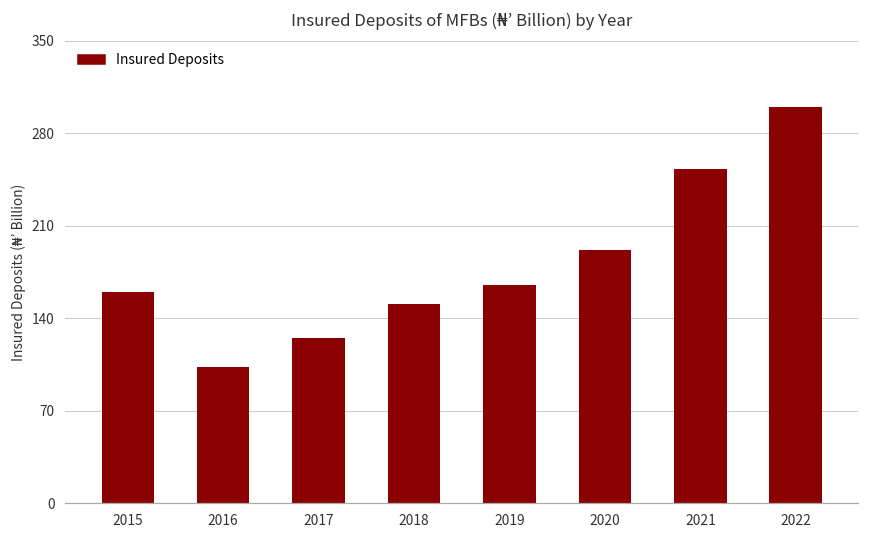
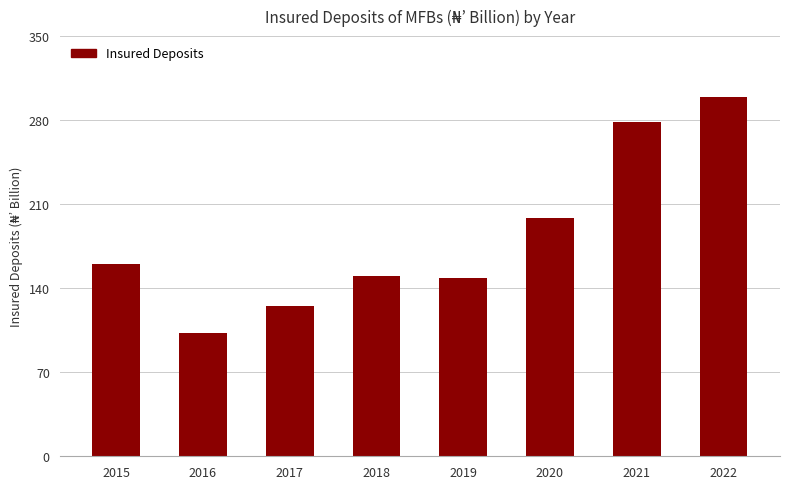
  {
    "2015": 160,
    "2016": 103,
    "2017": 125,
    "2018": 150,
-   "2019": 165,
-   "2020": 191,
-   "2021": 253,
+   "2019": 149,
+   "2020": 199,
+   "2021": 278,
    "2022": 300
  }
